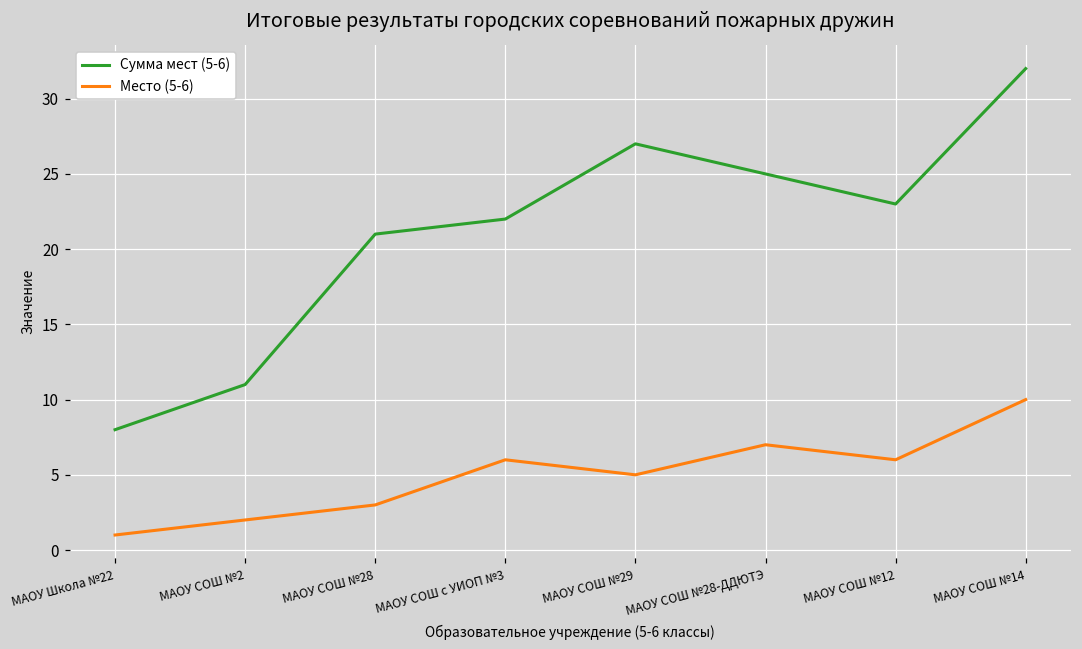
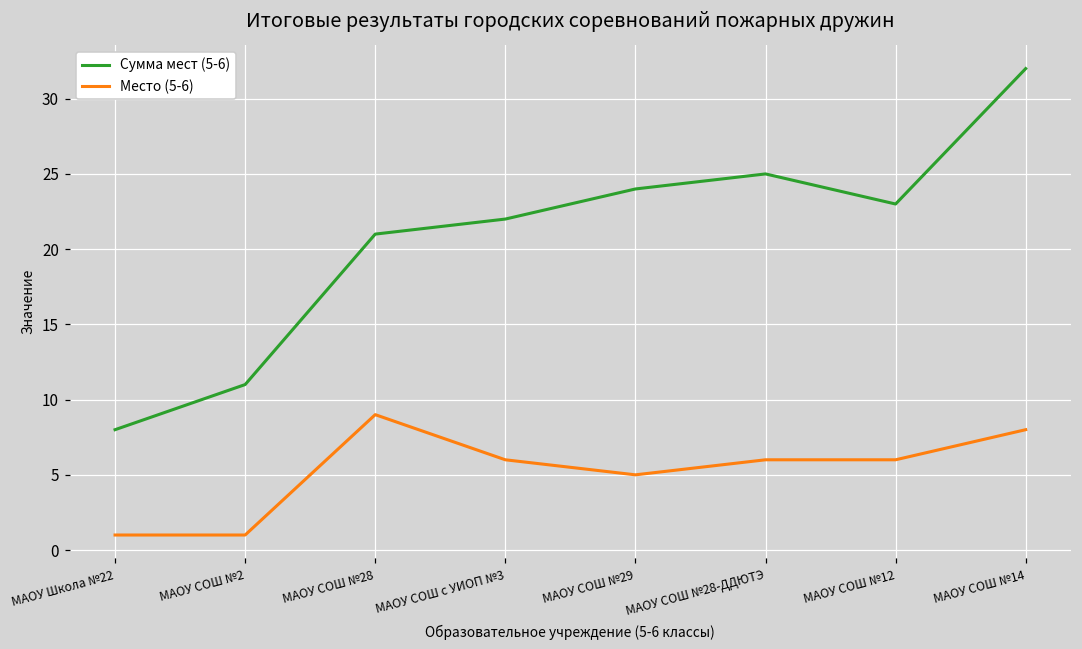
  {
    "Сумма мест (5-6)": {
      "МАОУ Школа №22": 8,
      "МАОУ СОШ №2": 11,
      "МАОУ СОШ №28": 21,
      "МАОУ СОШ с УИОП №3": 22,
-     "МАОУ СОШ №29": 27,
+     "МАОУ СОШ №29": 24,
      "МАОУ СОШ №28-ДДЮТЭ": 25,
      "МАОУ СОШ №12": 23,
      "МАОУ СОШ №14": 32
    },
    "Место (5-6)": {
      "МАОУ Школа №22": 1,
-     "МАОУ СОШ №2": 2,
-     "МАОУ СОШ №28": 3,
+     "МАОУ СОШ №2": 1,
+     "МАОУ СОШ №28": 9,
      "МАОУ СОШ с УИОП №3": 6,
      "МАОУ СОШ №29": 5,
-     "МАОУ СОШ №28-ДДЮТЭ": 7,
+     "МАОУ СОШ №28-ДДЮТЭ": 6,
      "МАОУ СОШ №12": 6,
-     "МАОУ СОШ №14": 10
+     "МАОУ СОШ №14": 8
    }
  }
